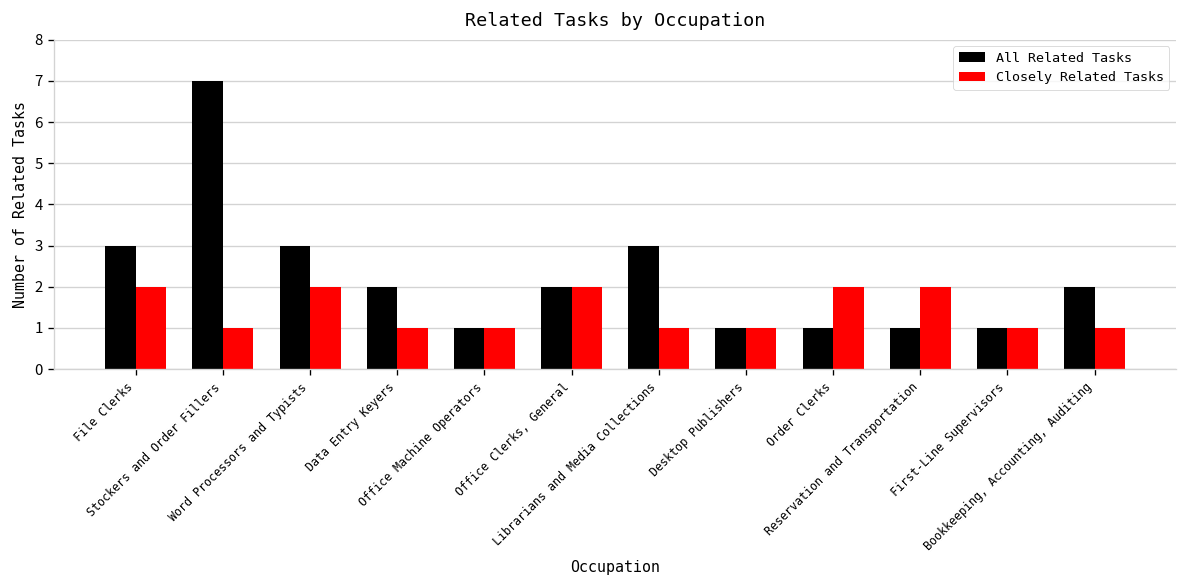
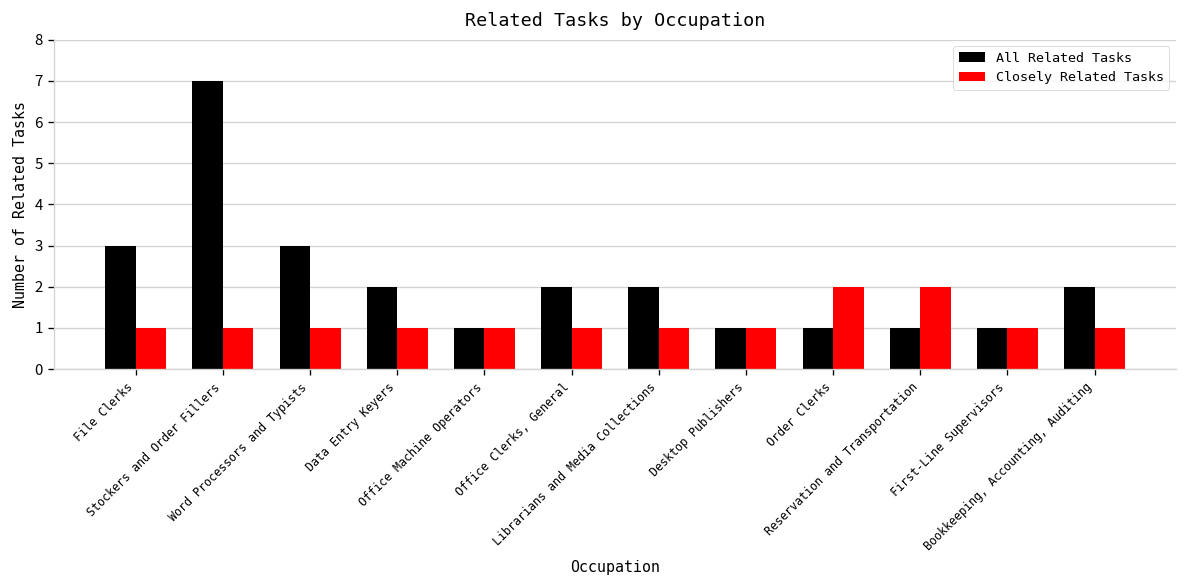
  {
    "All Related Tasks": {
      "File Clerks": 3,
      "Stockers and Order Fillers": 7,
      "Word Processors and Typists": 3,
      "Data Entry Keyers": 2,
      "Office Machine Operators": 1,
      "Office Clerks, General": 2,
-     "Librarians and Media Collections": 3,
+     "Librarians and Media Collections": 2,
      "Desktop Publishers": 1,
      "Order Clerks": 1,
      "Reservation and Transportation": 1,
      "First-Line Supervisors": 1,
      "Bookkeeping, Accounting, Auditing": 2
    },
    "Closely Related Tasks": {
-     "File Clerks": 2,
+     "File Clerks": 1,
      "Stockers and Order Fillers": 1,
-     "Word Processors and Typists": 2,
+     "Word Processors and Typists": 1,
      "Data Entry Keyers": 1,
      "Office Machine Operators": 1,
-     "Office Clerks, General": 2,
+     "Office Clerks, General": 1,
      "Librarians and Media Collections": 1,
      "Desktop Publishers": 1,
      "Order Clerks": 2,
      "Reservation and Transportation": 2,
      "First-Line Supervisors": 1,
      "Bookkeeping, Accounting, Auditing": 1
    }
  }
